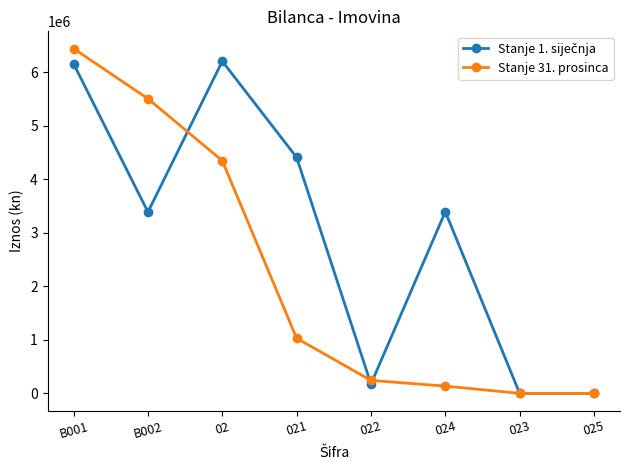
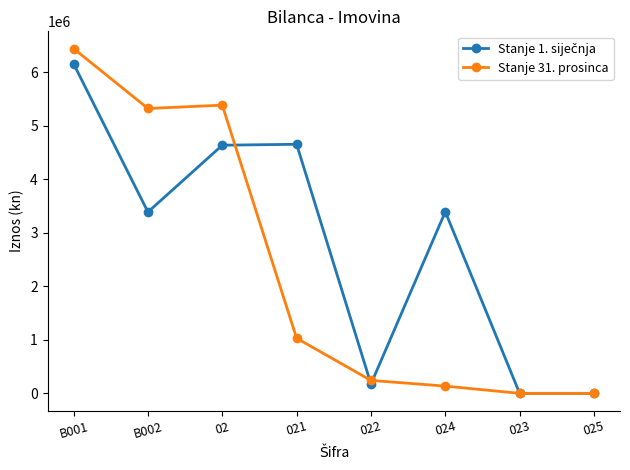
  {
    "Stanje 1. siječnja": {
      "B001": 6200000,
      "B002": 3400000,
-     "02": 6200000,
-     "021": 4400000,
+     "02": 4600000,
+     "021": 4700000,
      "022": 200000,
      "024": 3400000
    },
    "Stanje 31. prosinca": {
      "B001": 6400000,
-     "B002": 5500000,
-     "02": 4300000,
+     "B002": 5300000,
+     "02": 5400000,
      "021": 1000000,
      "022": 200000,
      "024": 100000
    }
  }
